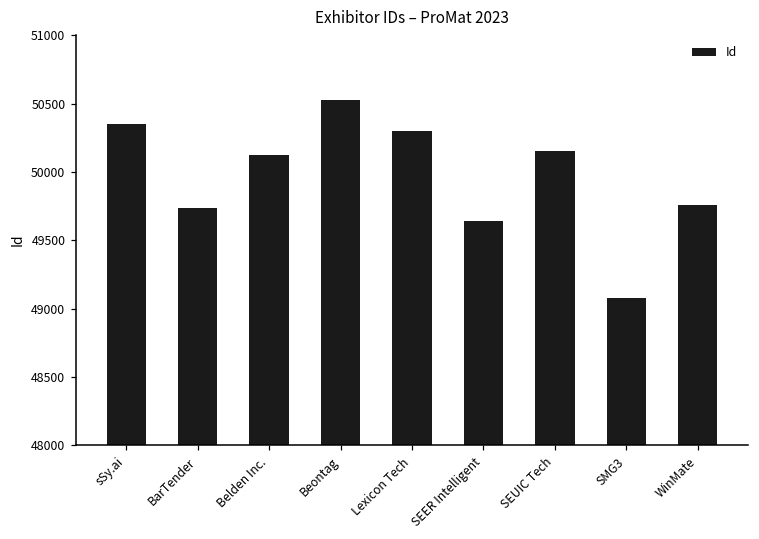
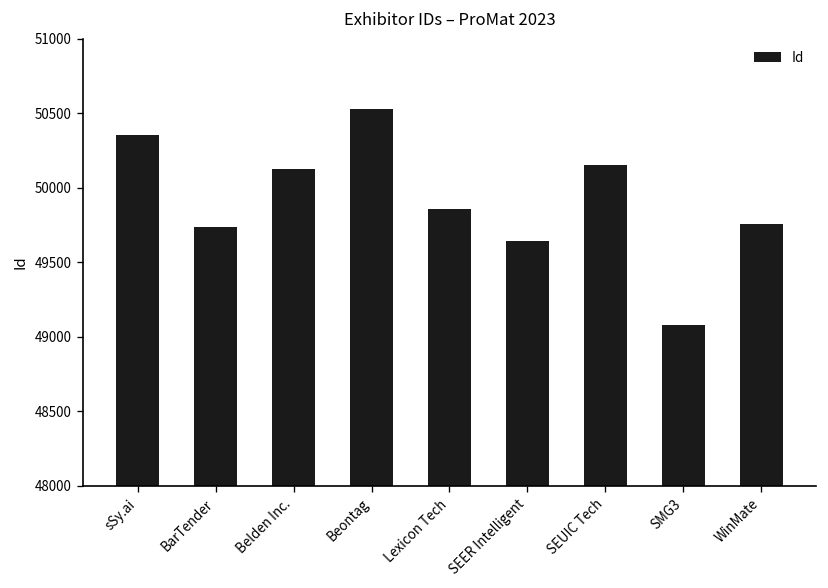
  {
    "sSy.ai": 50350,
    "BarTender": 49730,
    "Belden Inc.": 50130,
    "Beontag": 50530,
-   "Lexicon Tech": 50300,
+   "Lexicon Tech": 49860,
    "SEER Intelligent": 49640,
    "SEUIC Tech": 50150,
    "SMG3": 49080,
    "WinMate": 49760
  }
